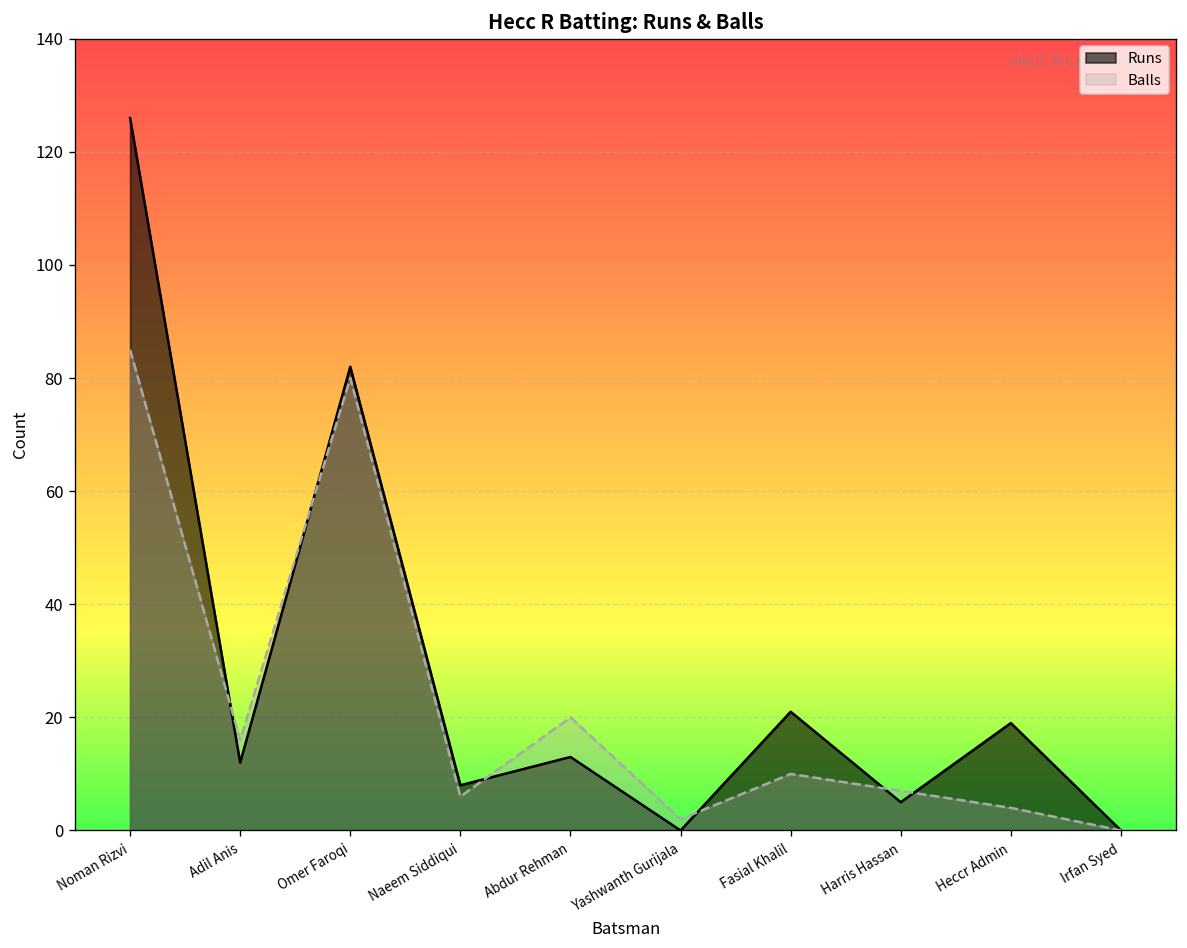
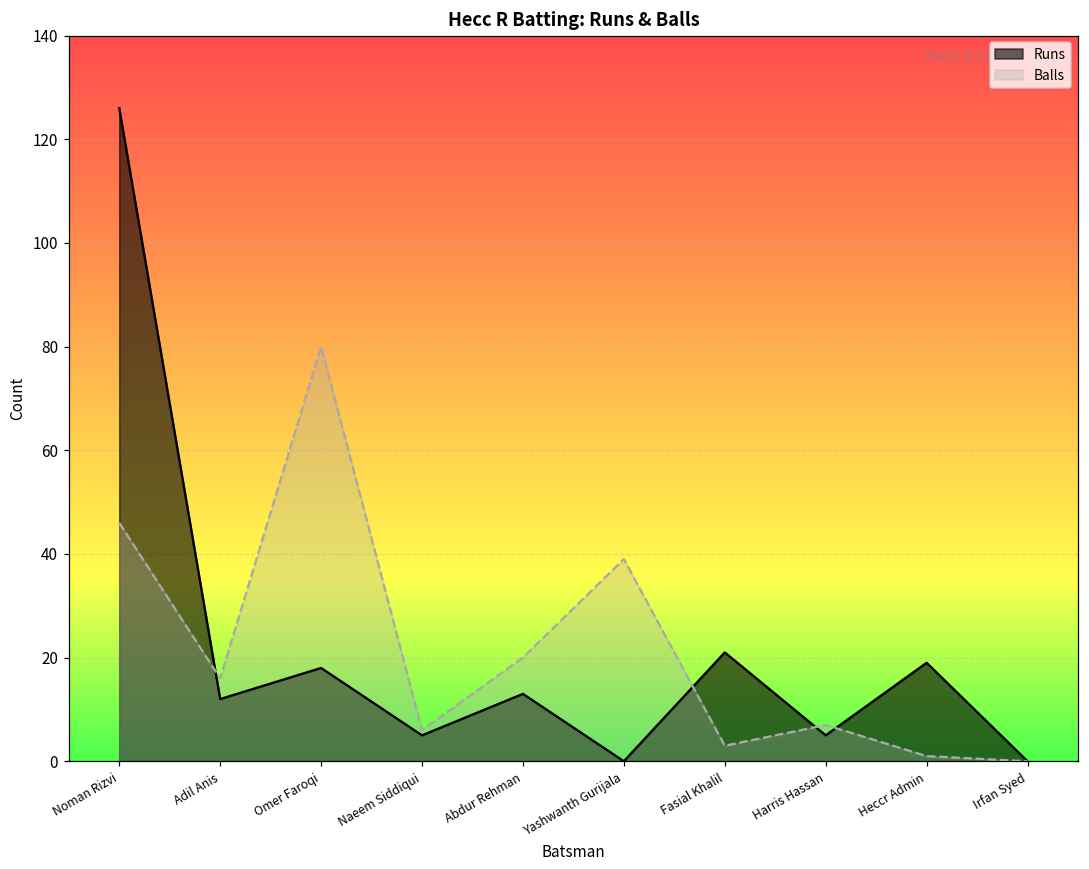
  {
    "Runs": {
      "Noman Rizvi": 126,
      "Adil Anis": 12,
-     "Omer Faroqi": 82,
-     "Naeem Siddiqui": 8,
+     "Omer Faroqi": 18,
+     "Naeem Siddiqui": 5,
      "Abdur Rehman": 13,
      "Yashwanth Gurijala": 0,
      "Fasial Khalil": 21,
      "Harris Hassan": 5,
      "Heccr Admin": 19
    },
    "Balls": {
-     "Noman Rizvi": 85,
+     "Noman Rizvi": 46,
      "Adil Anis": 16,
      "Omer Faroqi": 80,
      "Naeem Siddiqui": 6,
      "Abdur Rehman": 20,
-     "Yashwanth Gurijala": 2,
-     "Fasial Khalil": 10,
+     "Yashwanth Gurijala": 39,
+     "Fasial Khalil": 3,
      "Harris Hassan": 7,
-     "Heccr Admin": 4
+     "Heccr Admin": 1
    }
  }
